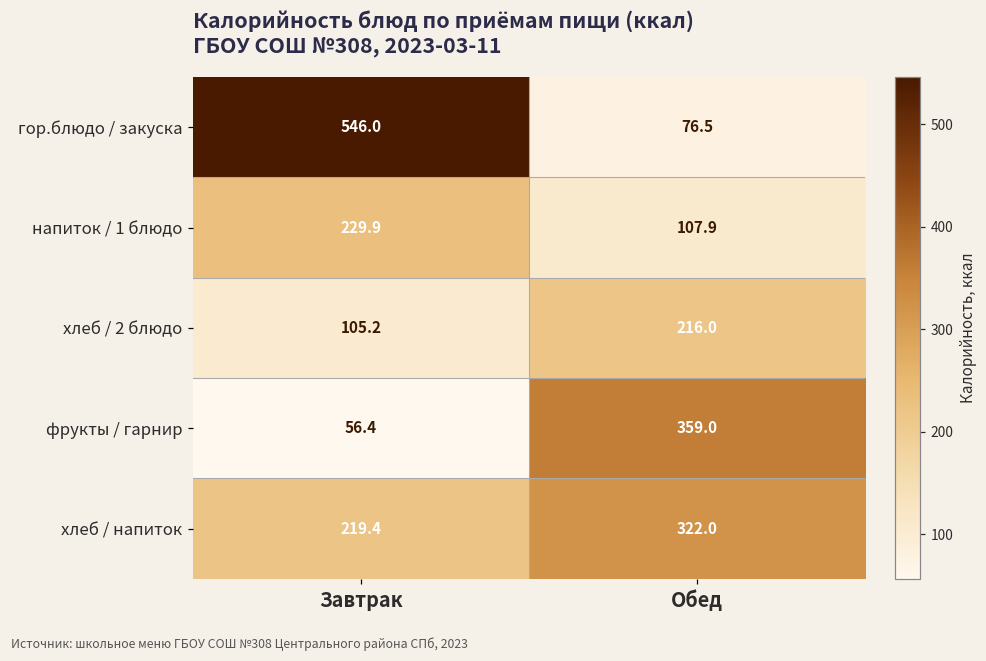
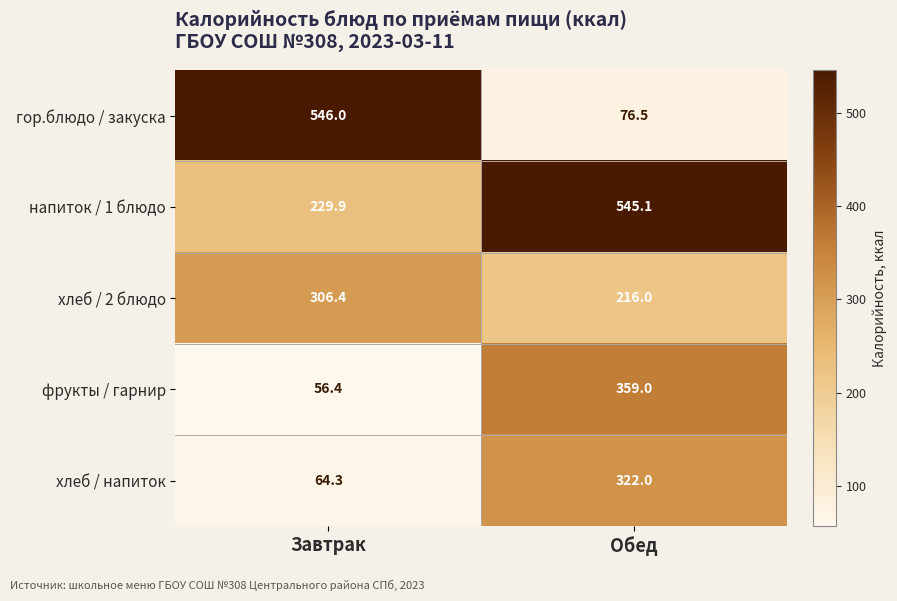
  {
    "гор.блюдо / закуска": {
      "Завтрак": 546.0,
      "Обед": 76.5
    },
    "напиток / 1 блюдо": {
      "Завтрак": 229.9,
-     "Обед": 107.9
+     "Обед": 545.1
    },
    "хлеб / 2 блюдо": {
-     "Завтрак": 105.2,
+     "Завтрак": 306.4,
      "Обед": 216.0
    },
    "фрукты / гарнир": {
      "Завтрак": 56.4,
      "Обед": 359.0
    },
    "хлеб / напиток": {
-     "Завтрак": 219.4,
+     "Завтрак": 64.3,
      "Обед": 322.0
    }
  }
